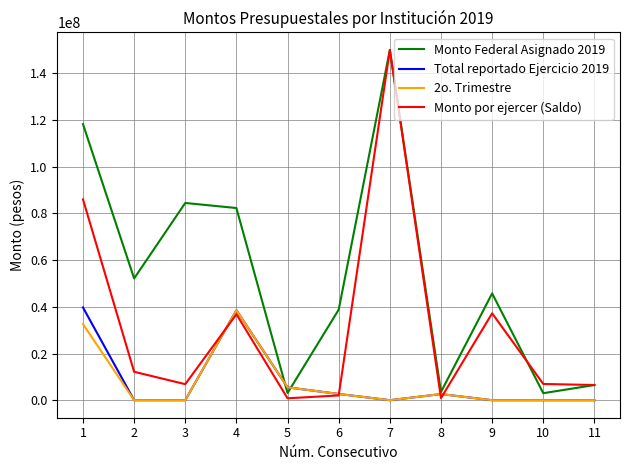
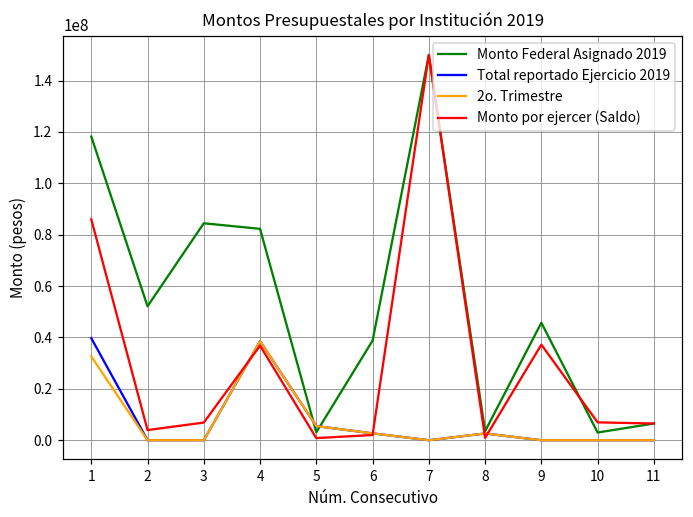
  {
    "Monto Federal Asignado 2019": {
      "1": 118000000,
      "2": 52000000,
      "3": 84000000,
      "4": 82000000,
      "5": 3000000,
      "6": 39000000,
      "9": 46000000,
      "10": 3000000
    },
    "Total reportado Ejercicio 2019": {
      "1": 40000000
    },
    "2o. Trimestre": {
      "1": 33000000
    },
    "Monto por ejercer (Saldo)": {
      "1": 86000000,
-     "2": 12000000,
+     "2": 4000000,
      "3": 7000000,
      "4": 37000000,
      "5": 1000000,
      "8": 1000000,
      "9": 37000000,
      "10": 7000000
    }
  }
